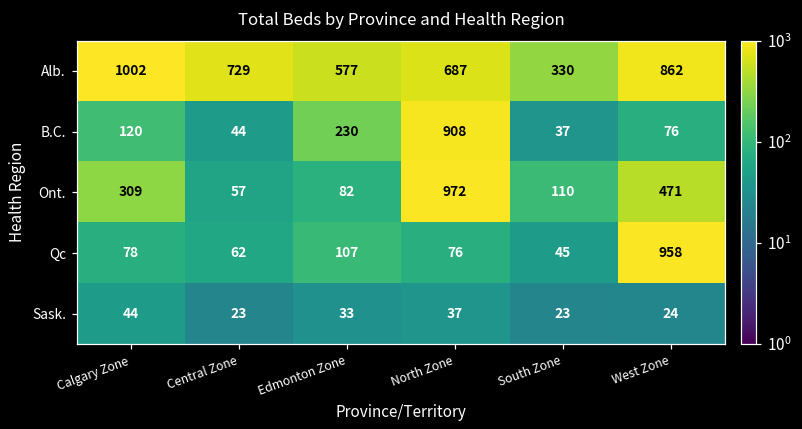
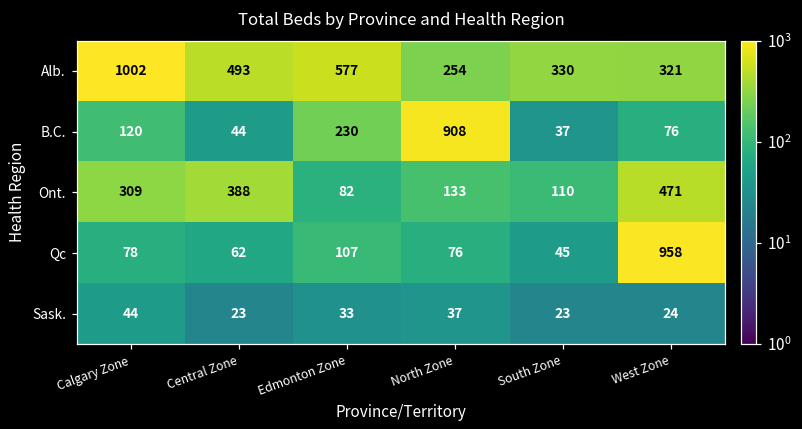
  {
    "Alb.": {
      "Calgary Zone": 1002,
-     "Central Zone": 729,
+     "Central Zone": 493,
      "Edmonton Zone": 577,
-     "North Zone": 687,
+     "North Zone": 254,
      "South Zone": 330,
-     "West Zone": 862
+     "West Zone": 321
    },
    "B.C.": {
      "Calgary Zone": 120,
      "Central Zone": 44,
      "Edmonton Zone": 230,
      "North Zone": 908,
      "South Zone": 37,
      "West Zone": 76
    },
    "Ont.": {
      "Calgary Zone": 309,
-     "Central Zone": 57,
+     "Central Zone": 388,
      "Edmonton Zone": 82,
-     "North Zone": 972,
+     "North Zone": 133,
      "South Zone": 110,
      "West Zone": 471
    },
    "Qc": {
      "Calgary Zone": 78,
      "Central Zone": 62,
      "Edmonton Zone": 107,
      "North Zone": 76,
      "South Zone": 45,
      "West Zone": 958
    },
    "Sask.": {
      "Calgary Zone": 44,
      "Central Zone": 23,
      "Edmonton Zone": 33,
      "North Zone": 37,
      "South Zone": 23,
      "West Zone": 24
    }
  }
